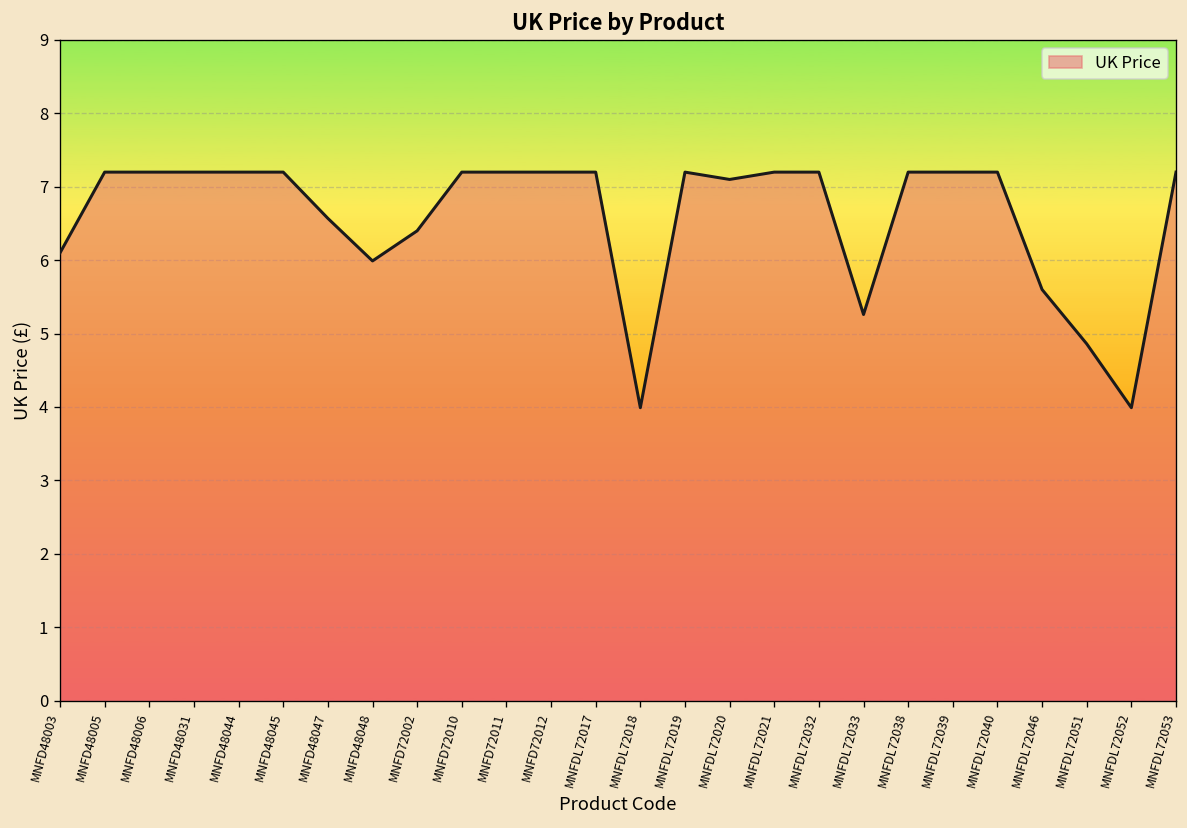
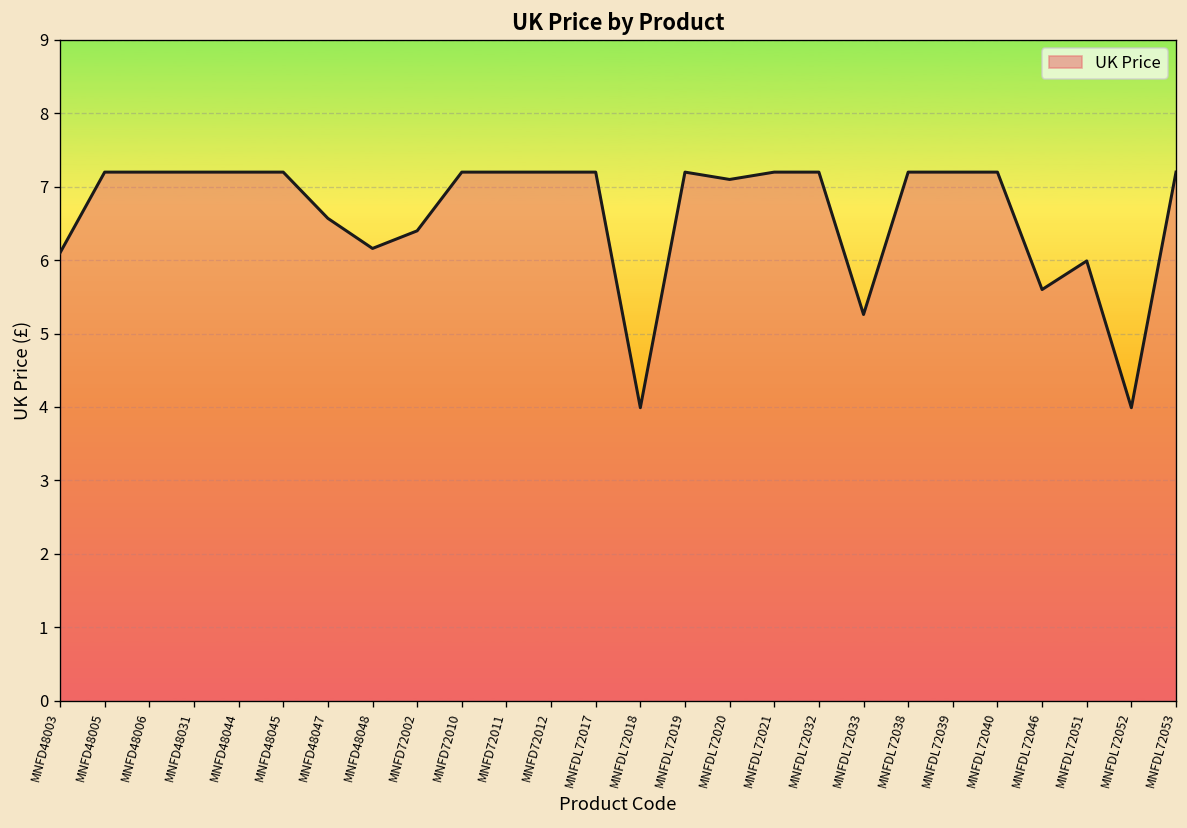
  {
    "MNFD48003": 6.1,
    "MNFD48005": 7.2,
    "MNFD48006": 7.2,
    "MNFD48031": 7.2,
    "MNFD48044": 7.2,
    "MNFD48045": 7.2,
    "MNFD48047": 6.6,
-   "MNFD48048": 6.0,
+   "MNFD48048": 6.2,
    "MNFD72002": 6.4,
    "MNFD72010": 7.2,
    "MNFD72011": 7.2,
    "MNFD72012": 7.2,
    "MNFDL72017": 7.2,
    "MNFDL72018": 4.0,
    "MNFDL72019": 7.2,
    "MNFDL72020": 7.1,
    "MNFDL72021": 7.2,
    "MNFDL72032": 7.2,
    "MNFDL72033": 5.3,
    "MNFDL72038": 7.2,
    "MNFDL72039": 7.2,
    "MNFDL72040": 7.2,
    "MNFDL72046": 5.6,
-   "MNFDL72051": 4.9,
+   "MNFDL72051": 6.0,
    "MNFDL72052": 4.0,
    "MNFDL72053": 7.2
  }
